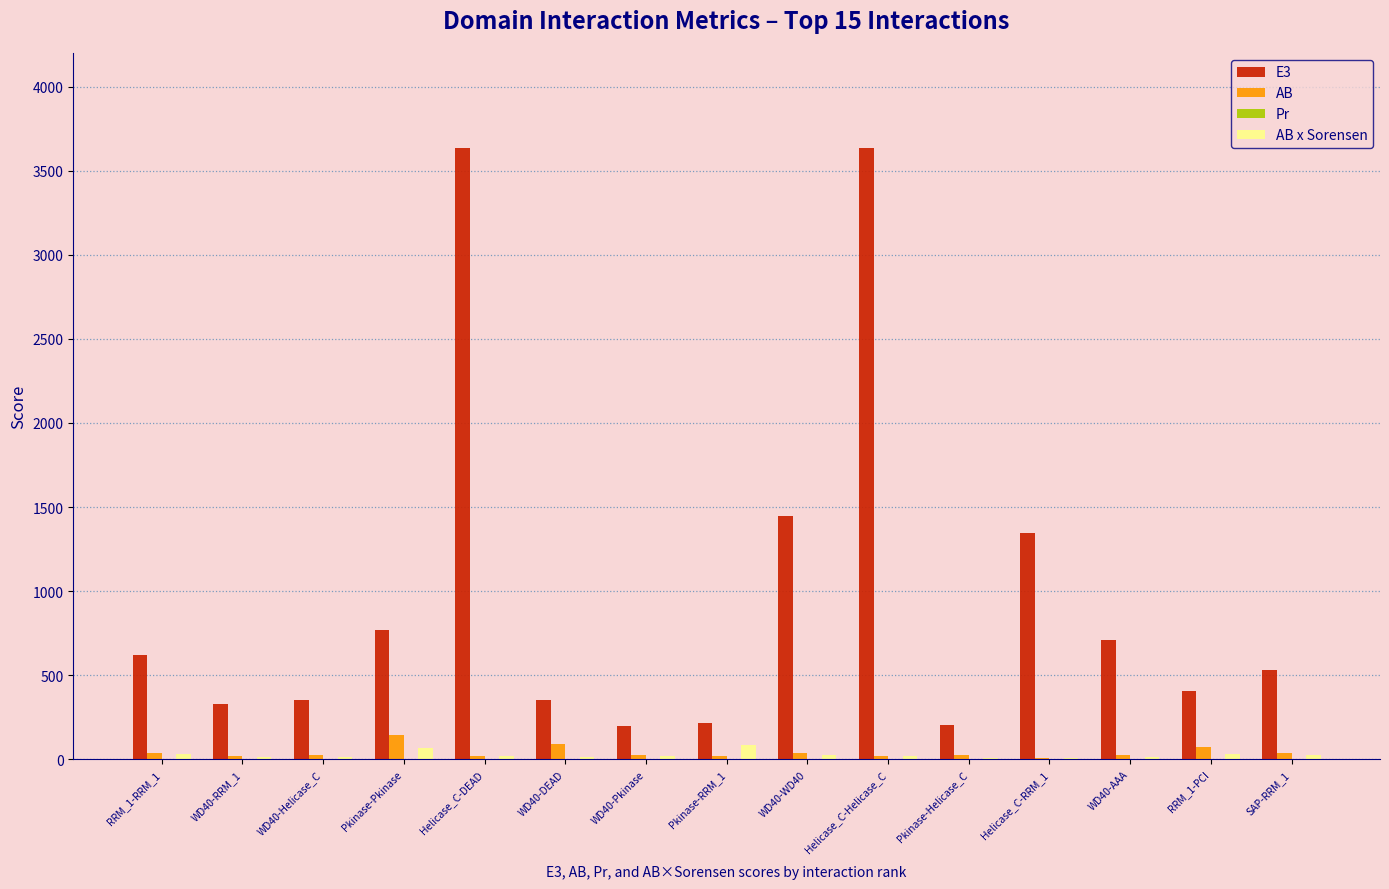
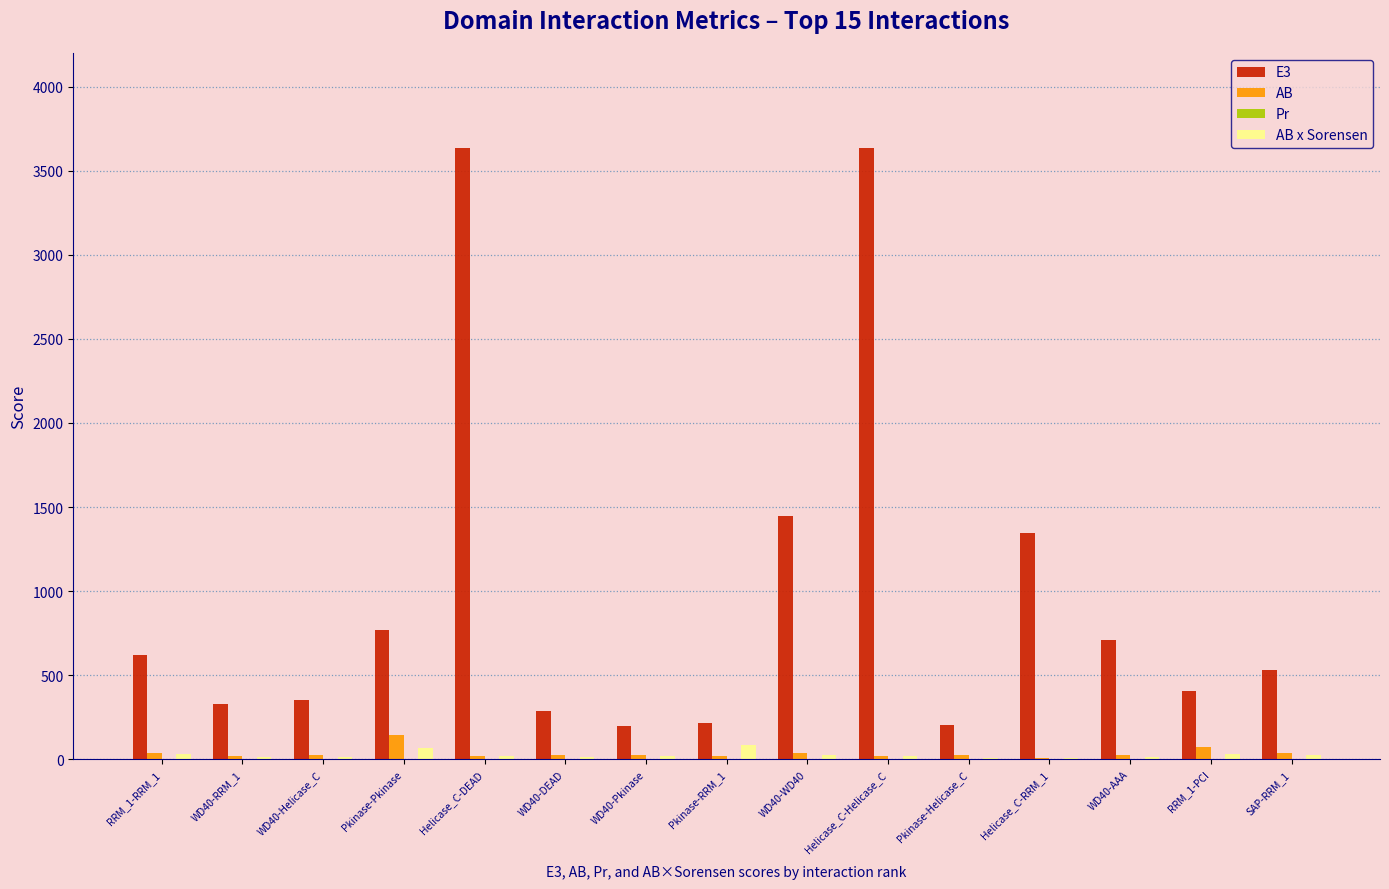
  {
    "E3": {
      "RRM_1-RRM_1": 620,
      "WD40-RRM_1": 330,
      "WD40-Helicase_C": 350,
      "Pkinase-Pkinase": 770,
      "Helicase_C-DEAD": 3640,
-     "WD40-DEAD": 350,
+     "WD40-DEAD": 290,
      "WD40-Pkinase": 200,
      "Pkinase-RRM_1": 220,
      "WD40-WD40": 1450,
      "Helicase_C-Helicase_C": 3640,
      "Pkinase-Helicase_C": 200,
      "Helicase_C-RRM_1": 1340,
      "WD40-AAA": 710,
      "RRM_1-PCI": 400,
      "SAP-RRM_1": 530
    },
    "AB": {
      "RRM_1-RRM_1": 40,
      "WD40-RRM_1": 20,
      "WD40-Helicase_C": 20,
      "Pkinase-Pkinase": 140,
      "Helicase_C-DEAD": 20,
-     "WD40-DEAD": 90,
+     "WD40-DEAD": 20,
      "WD40-Pkinase": 30,
      "Pkinase-RRM_1": 20,
      "WD40-WD40": 40,
      "Helicase_C-Helicase_C": 20,
      "Pkinase-Helicase_C": 20,
      "WD40-AAA": 20,
      "RRM_1-PCI": 80,
      "SAP-RRM_1": 40
    },
    "AB x Sorensen": {
      "RRM_1-RRM_1": 30,
      "Pkinase-Pkinase": 70,
      "Helicase_C-DEAD": 20,
      "WD40-Pkinase": 20,
      "Pkinase-RRM_1": 80,
      "WD40-WD40": 20,
      "Helicase_C-Helicase_C": 20,
      "WD40-AAA": 20,
      "RRM_1-PCI": 30,
      "SAP-RRM_1": 20
    }
  }
